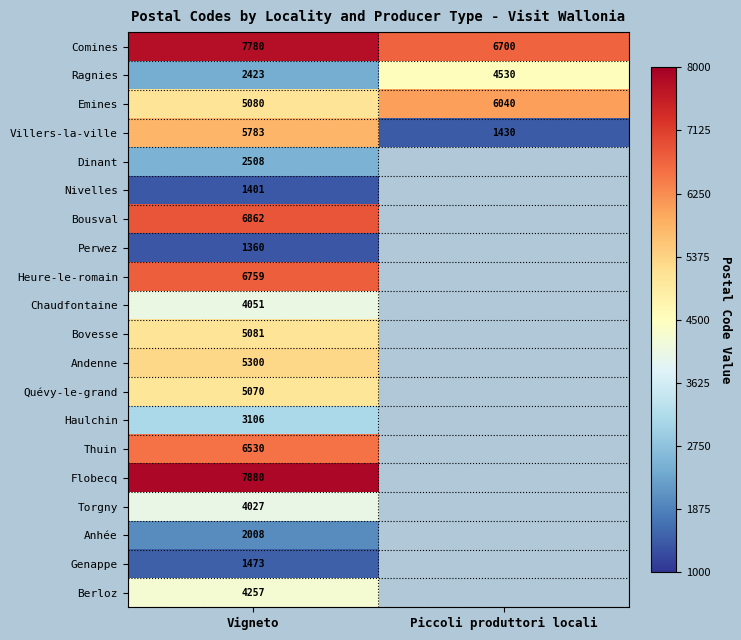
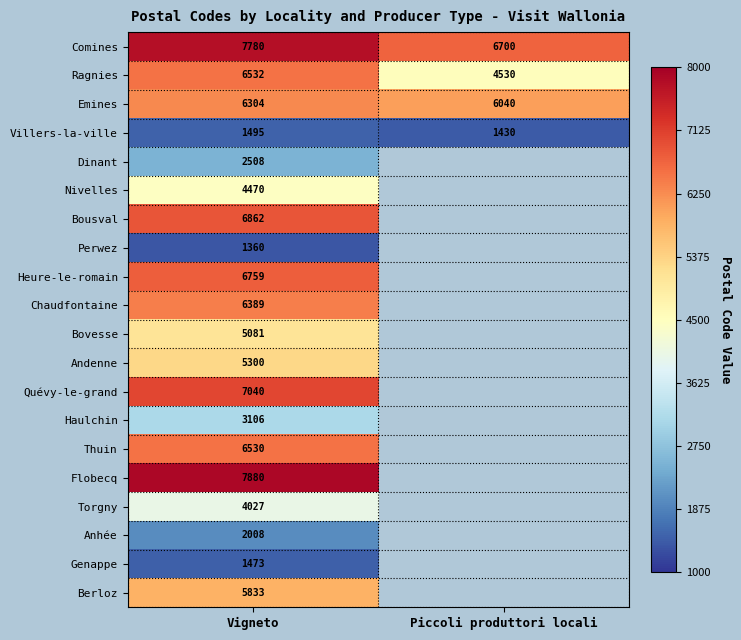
  {
    "Comines": {
      "Vigneto": 7780,
      "Piccoli produttori locali": 6700
    },
    "Ragnies": {
-     "Vigneto": 2423,
+     "Vigneto": 6532,
      "Piccoli produttori locali": 4530
    },
    "Emines": {
-     "Vigneto": 5080,
+     "Vigneto": 6304,
      "Piccoli produttori locali": 6040
    },
    "Villers-la-ville": {
-     "Vigneto": 5783,
+     "Vigneto": 1495,
      "Piccoli produttori locali": 1430
    },
    "Dinant": {
      "Vigneto": 2508
    },
    "Nivelles": {
-     "Vigneto": 1401
+     "Vigneto": 4470
    },
    "Bousval": {
      "Vigneto": 6862
    },
    "Perwez": {
      "Vigneto": 1360
    },
    "Heure-le-romain": {
      "Vigneto": 6759
    },
    "Chaudfontaine": {
-     "Vigneto": 4051
+     "Vigneto": 6389
    },
    "Bovesse": {
      "Vigneto": 5081
    },
    "Andenne": {
      "Vigneto": 5300
    },
    "Quévy-le-grand": {
-     "Vigneto": 5070
+     "Vigneto": 7040
    },
    "Haulchin": {
      "Vigneto": 3106
    },
    "Thuin": {
      "Vigneto": 6530
    },
    "Flobecq": {
      "Vigneto": 7880
    },
    "Torgny": {
      "Vigneto": 4027
    },
    "Anhée": {
      "Vigneto": 2008
    },
    "Genappe": {
      "Vigneto": 1473
    },
    "Berloz": {
-     "Vigneto": 4257
+     "Vigneto": 5833
    }
  }
